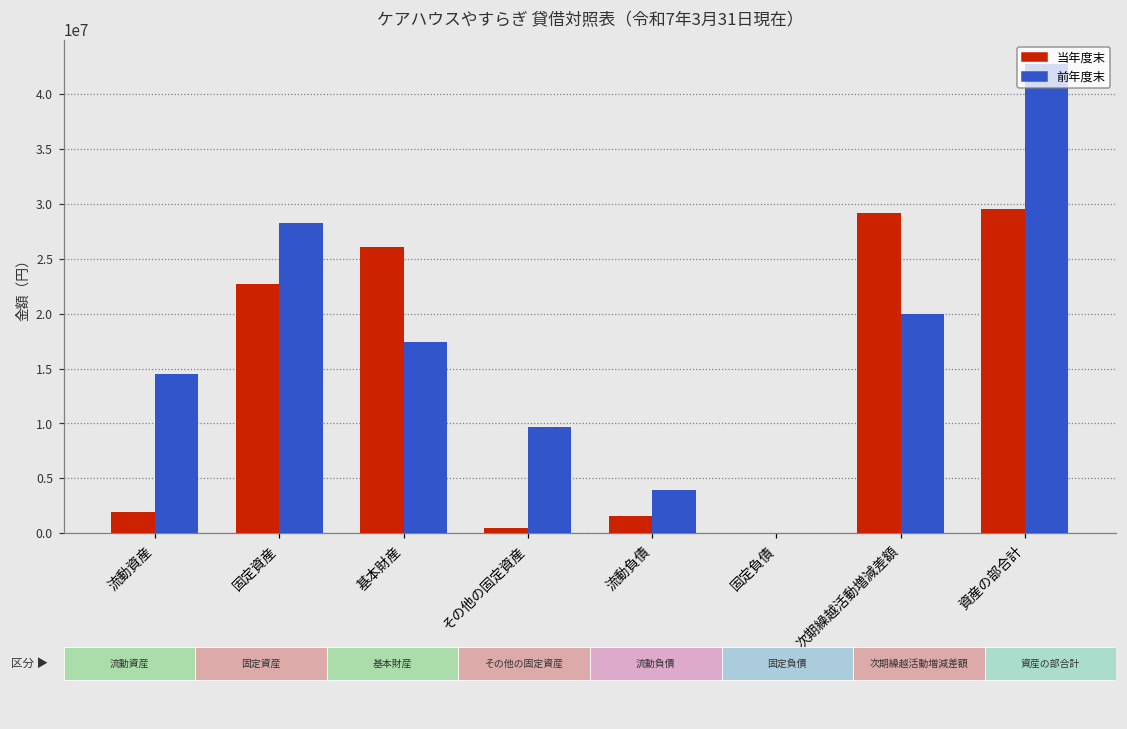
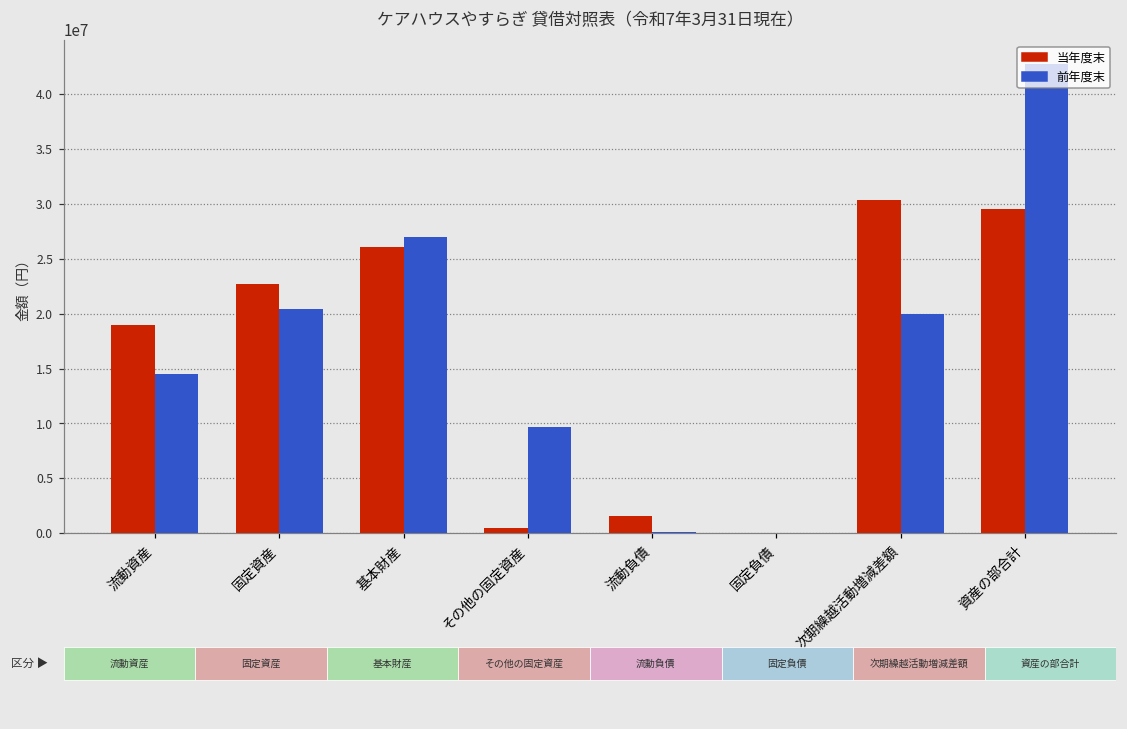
  {
    "当年度末": {
-     "流動資産": 2000000,
+     "流動資産": 19000000,
      "固定資産": 23000000,
      "基本財産": 26000000,
      "その他の固定資産": 0,
      "流動負債": 2000000,
      "固定負債": 0,
-     "次期繰越活動増減差額": 29000000,
+     "次期繰越活動増減差額": 30000000,
      "資産の部合計": 30000000
    },
    "前年度末": {
      "流動資産": 15000000,
-     "固定資産": 28000000,
-     "基本財産": 17000000,
+     "固定資産": 20000000,
+     "基本財産": 27000000,
      "その他の固定資産": 10000000,
-     "流動負債": 4000000,
+     "流動負債": 0,
      "固定負債": 0,
      "次期繰越活動増減差額": 20000000
    }
  }
